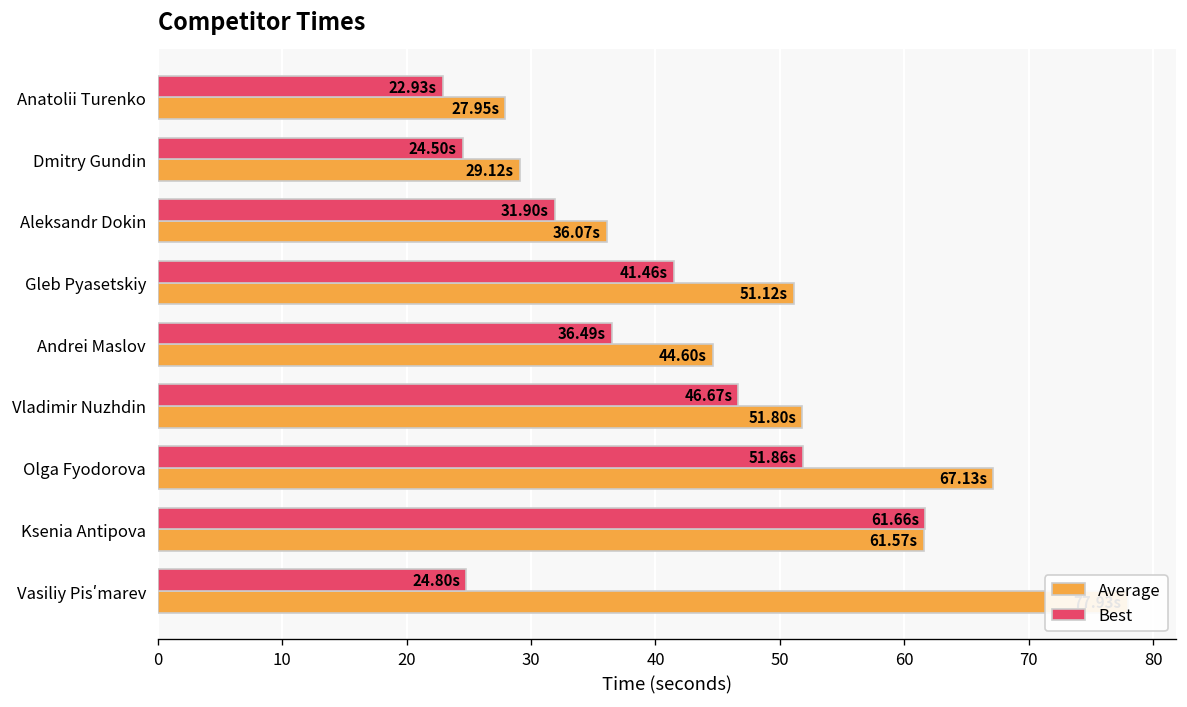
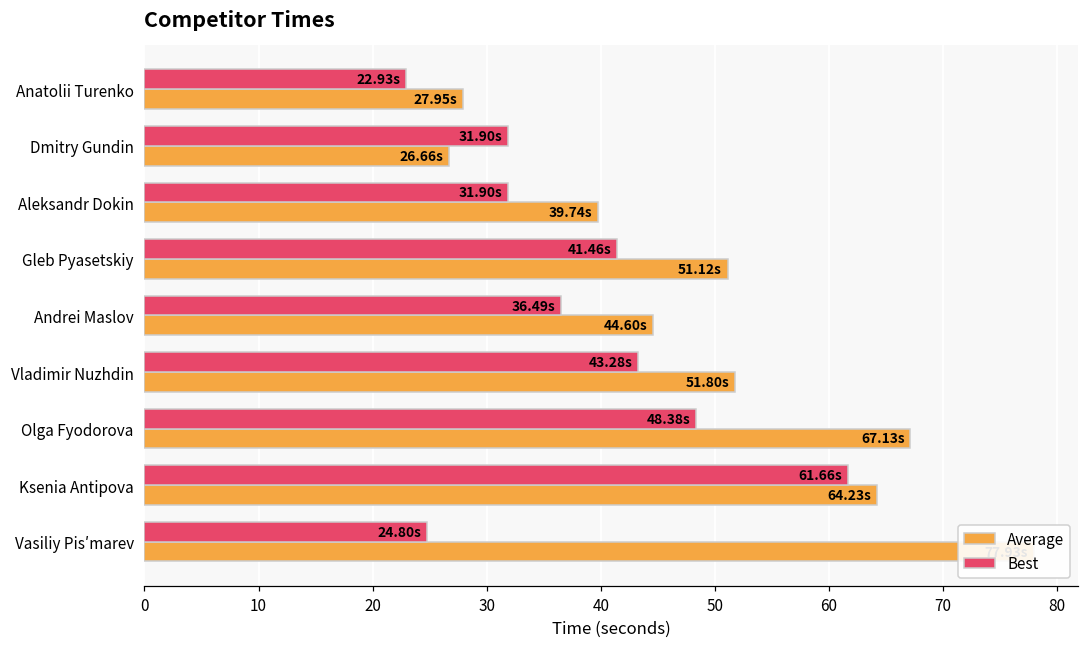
  {
    "Average": {
      "Anatolii Turenko": "27.95s",
-     "Dmitry Gundin": "29.12s",
-     "Aleksandr Dokin": "36.07s",
+     "Dmitry Gundin": "26.66s",
+     "Aleksandr Dokin": "39.74s",
      "Gleb Pyasetskiy": "51.12s",
      "Andrei Maslov": "44.60s",
      "Vladimir Nuzhdin": "51.80s",
      "Olga Fyodorova": "67.13s",
-     "Ksenia Antipova": "61.57s"
+     "Ksenia Antipova": "64.23s"
    },
    "Best": {
      "Anatolii Turenko": "22.93s",
-     "Dmitry Gundin": "24.50s",
+     "Dmitry Gundin": "31.90s",
      "Aleksandr Dokin": "31.90s",
      "Gleb Pyasetskiy": "41.46s",
      "Andrei Maslov": "36.49s",
-     "Vladimir Nuzhdin": "46.67s",
-     "Olga Fyodorova": "51.86s",
+     "Vladimir Nuzhdin": "43.28s",
+     "Olga Fyodorova": "48.38s",
      "Ksenia Antipova": "61.66s",
      "Vasiliy Pisʹmarev": "24.80s"
    }
  }
